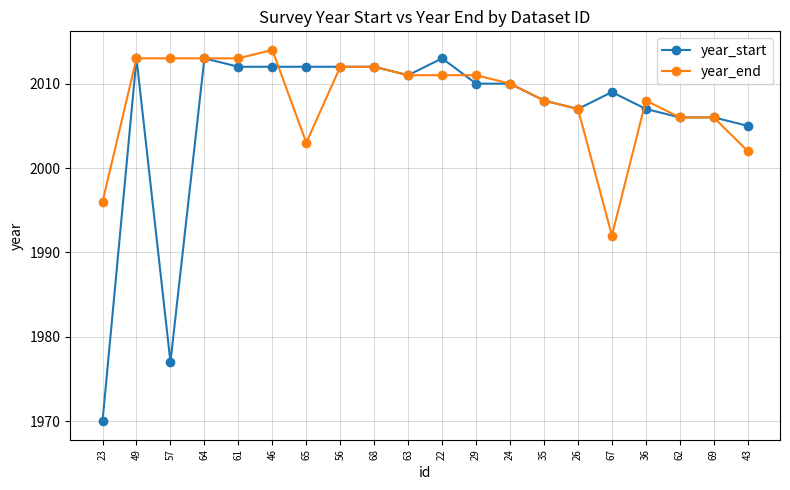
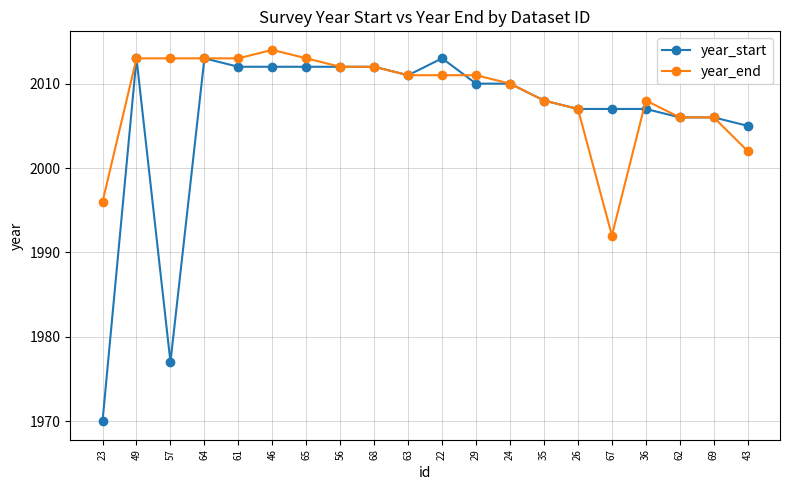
  {
    "year_start": {
      "23": 1970,
      "57": 1977,
      "61": 2012,
      "46": 2012,
      "65": 2012,
      "22": 2013,
      "29": 2010,
-     "67": 2009,
+     "67": 2007,
      "36": 2007,
      "43": 2005
    },
    "year_end": {
      "23": 1996,
      "57": 2013,
      "61": 2013,
      "46": 2014,
-     "65": 2003,
+     "65": 2013,
      "22": 2011,
      "29": 2011,
      "67": 1992,
      "36": 2008,
      "43": 2002
    }
  }
